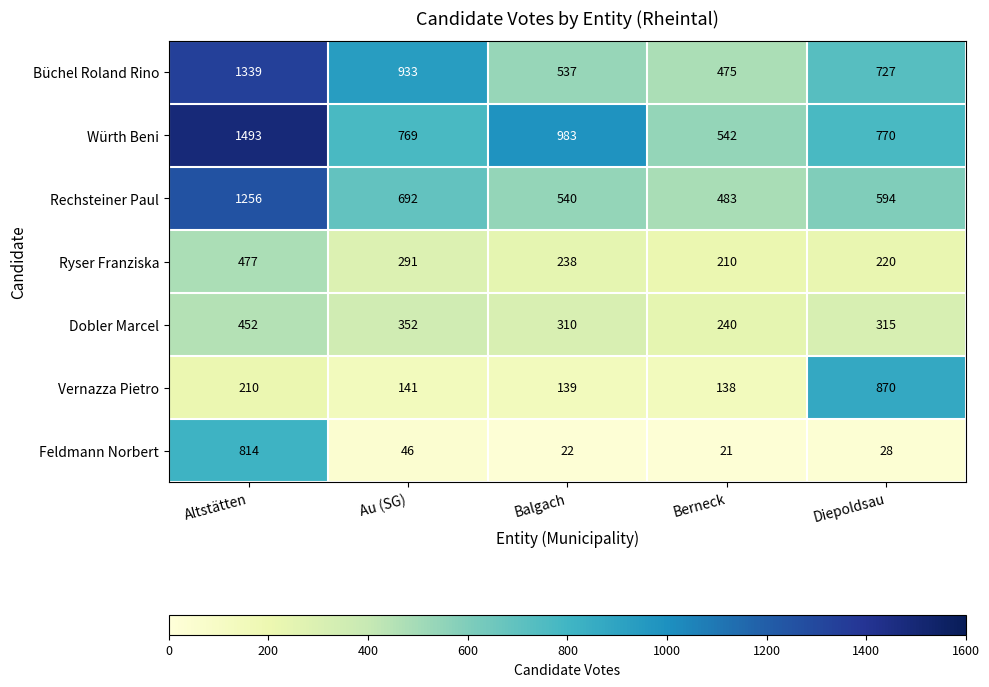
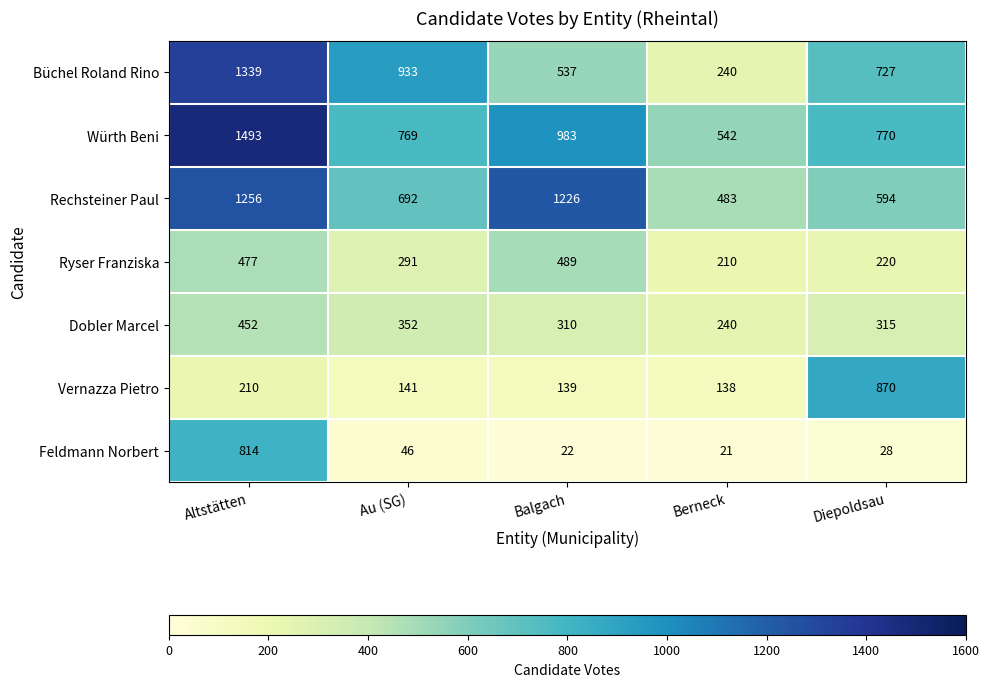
  {
    "Büchel Roland Rino": {
      "Altstätten": 1339,
      "Au (SG)": 933,
      "Balgach": 537,
-     "Berneck": 475,
+     "Berneck": 240,
      "Diepoldsau": 727
    },
    "Würth Beni": {
      "Altstätten": 1493,
      "Au (SG)": 769,
      "Balgach": 983,
      "Berneck": 542,
      "Diepoldsau": 770
    },
    "Rechsteiner Paul": {
      "Altstätten": 1256,
      "Au (SG)": 692,
-     "Balgach": 540,
+     "Balgach": 1226,
      "Berneck": 483,
      "Diepoldsau": 594
    },
    "Ryser Franziska": {
      "Altstätten": 477,
      "Au (SG)": 291,
-     "Balgach": 238,
+     "Balgach": 489,
      "Berneck": 210,
      "Diepoldsau": 220
    },
    "Dobler Marcel": {
      "Altstätten": 452,
      "Au (SG)": 352,
      "Balgach": 310,
      "Berneck": 240,
      "Diepoldsau": 315
    },
    "Vernazza Pietro": {
      "Altstätten": 210,
      "Au (SG)": 141,
      "Balgach": 139,
      "Berneck": 138,
      "Diepoldsau": 870
    },
    "Feldmann Norbert": {
      "Altstätten": 814,
      "Au (SG)": 46,
      "Balgach": 22,
      "Berneck": 21,
      "Diepoldsau": 28
    }
  }
